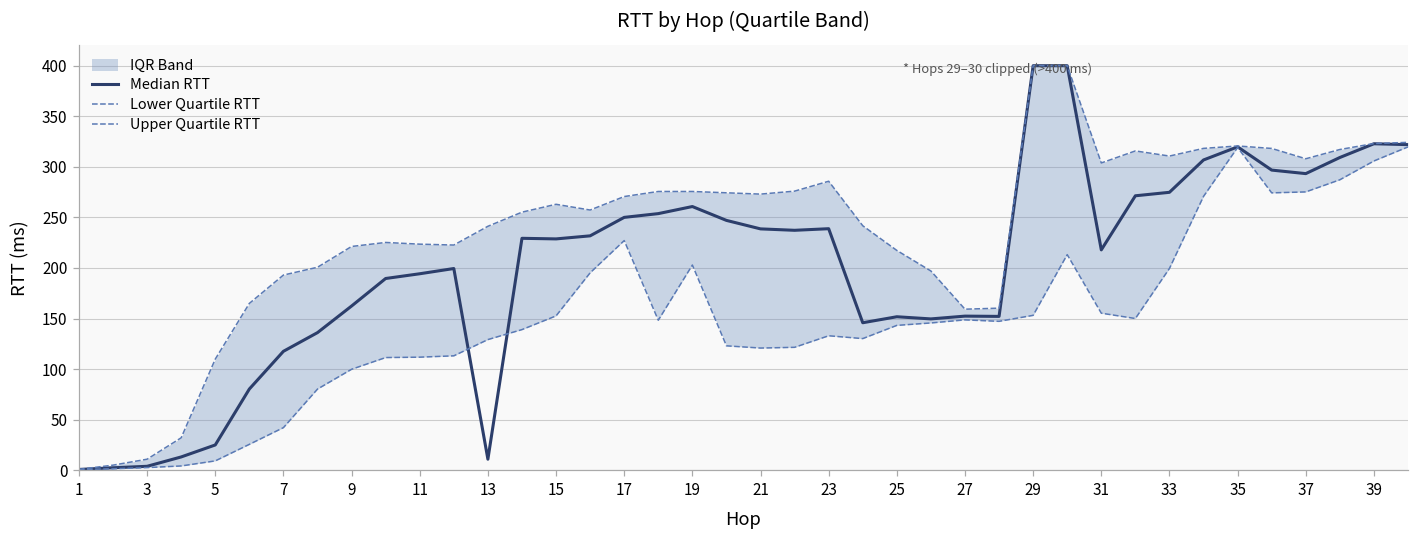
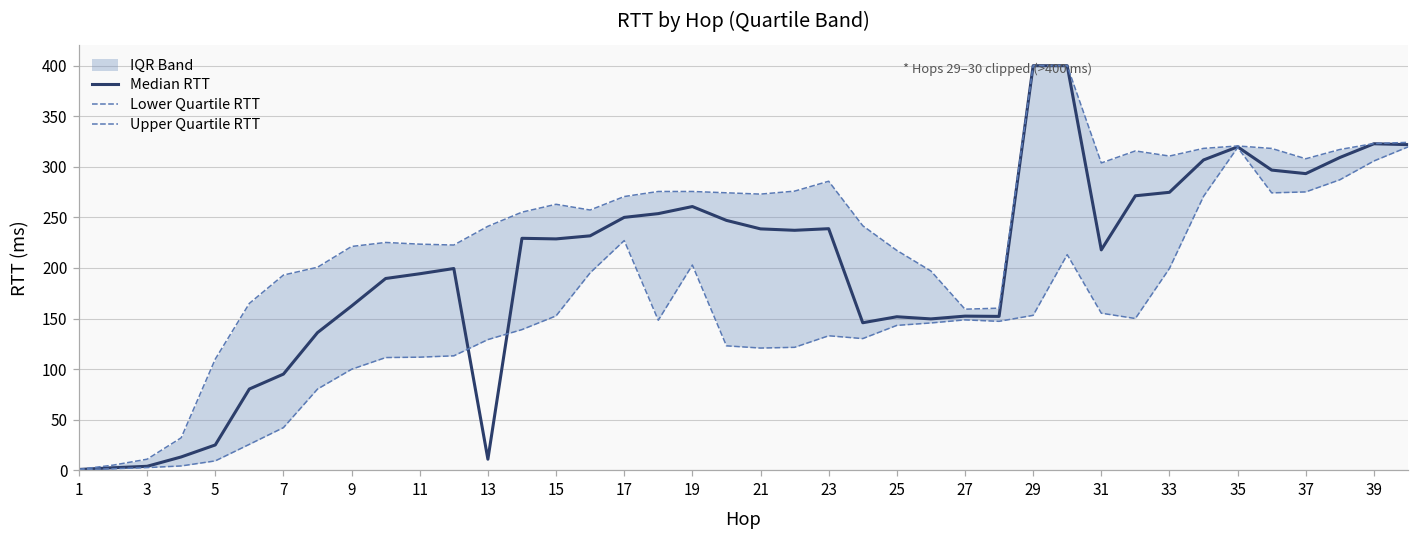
  {
    "Median RTT": {
      "5": 20,
-     "7": 120,
+     "7": 100,
      "9": 160,
      "11": 190,
      "13": 10,
      "15": 230,
      "17": 250,
      "19": 260,
      "21": 240,
      "23": 240,
      "25": 150,
      "27": 150,
      "31": 220,
      "33": 270,
      "37": 290
    }
  }
